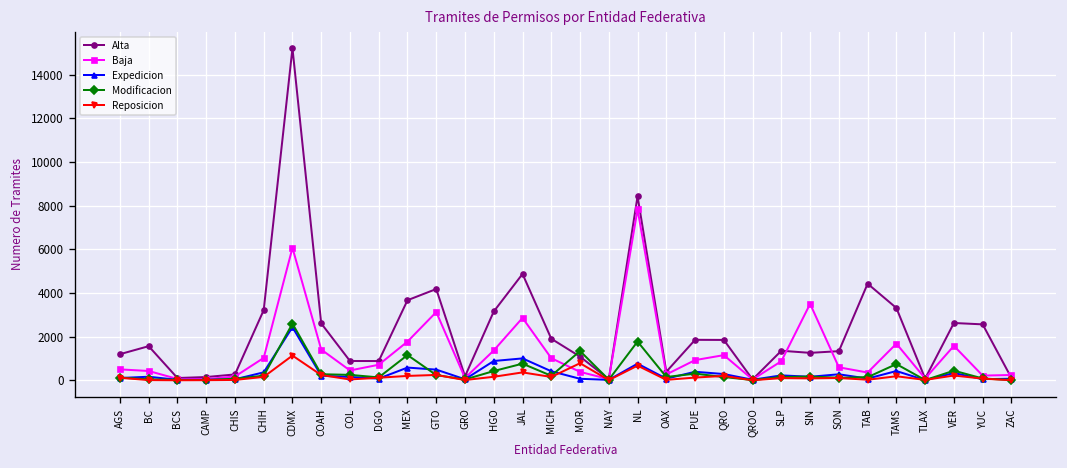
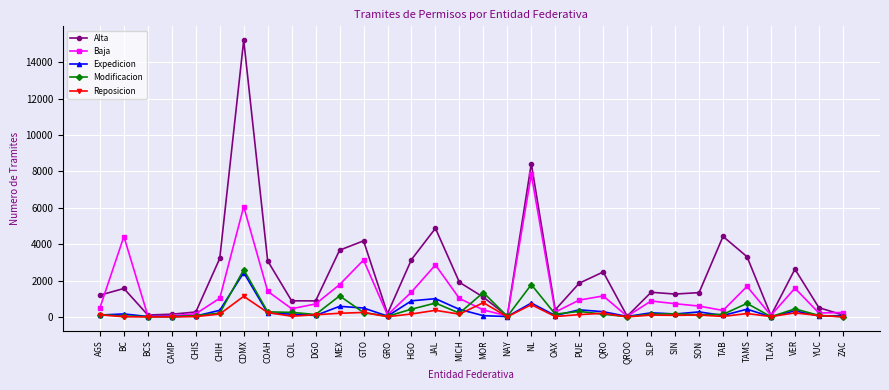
  {
    "Alta": {
      "AGS": 1200,
      "BC": 1600,
      "CHIH": 3200,
      "CDMX": 15200,
-     "COAH": 2600,
+     "COAH": 3100,
      "COL": 900,
      "DGO": 900,
      "MEX": 3700,
      "GTO": 4200,
      "HGO": 3200,
      "JAL": 4900,
      "MICH": 1900,
      "MOR": 1100,
      "NL": 8400,
      "PUE": 1900,
-     "QRO": 1900,
+     "QRO": 2500,
      "SLP": 1400,
      "SIN": 1300,
      "SON": 1300,
      "TAB": 4400,
      "TAMS": 3300,
      "VER": 2600,
-     "YUC": 2600
+     "YUC": 500
    },
    "Baja": {
      "AGS": 500,
-     "BC": 400,
+     "BC": 4400,
      "CHIH": 1000,
      "CDMX": 6100,
      "COAH": 1400,
      "COL": 500,
      "DGO": 700,
      "MEX": 1800,
      "GTO": 3100,
      "HGO": 1400,
      "JAL": 2900,
      "MICH": 1000,
      "MOR": 400,
      "NL": 7800,
      "PUE": 900,
      "QRO": 1200,
      "SLP": 900,
-     "SIN": 3500,
+     "SIN": 700,
      "SON": 600,
      "TAB": 400,
      "TAMS": 1700,
      "VER": 1600
    },
    "Expedicion": {
      "CHIH": 400,
      "CDMX": 2400,
      "MEX": 600,
      "GTO": 500,
      "HGO": 900,
      "JAL": 1000,
      "MICH": 400,
      "MOR": 100,
      "SON": 300,
      "TAMS": 400
    },
    "Modificacion": {
      "CDMX": 2600,
      "MEX": 1200,
      "HGO": 400,
      "JAL": 800,
      "MOR": 1300,
      "NL": 1800,
      "TAMS": 700
    },
    "Reposicion": {
      "CDMX": 1100,
      "MEX": 200,
      "HGO": 200,
      "JAL": 400,
      "MOR": 800,
      "PUE": 100,
      "TAMS": 200
    }
  }
